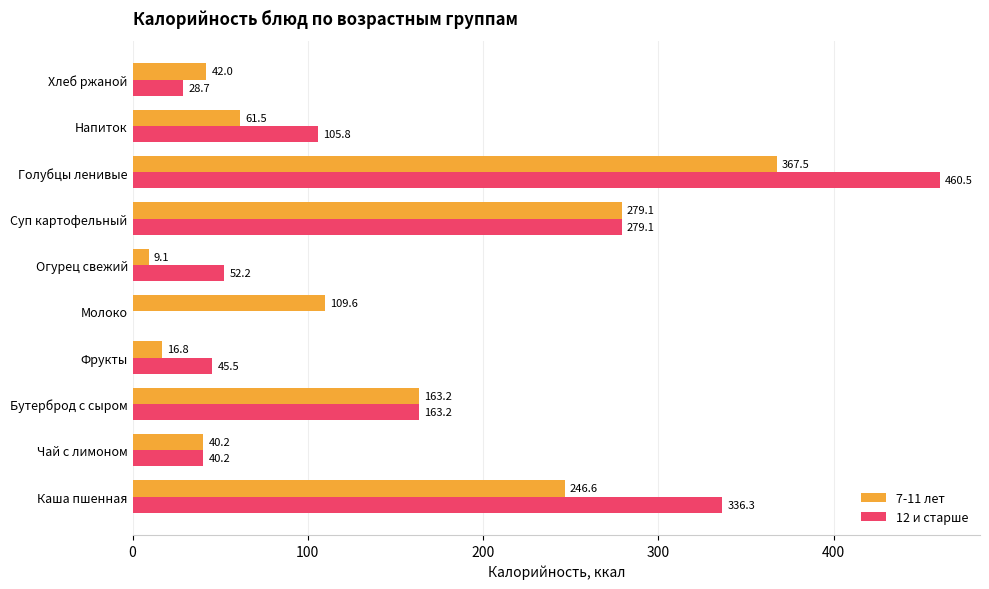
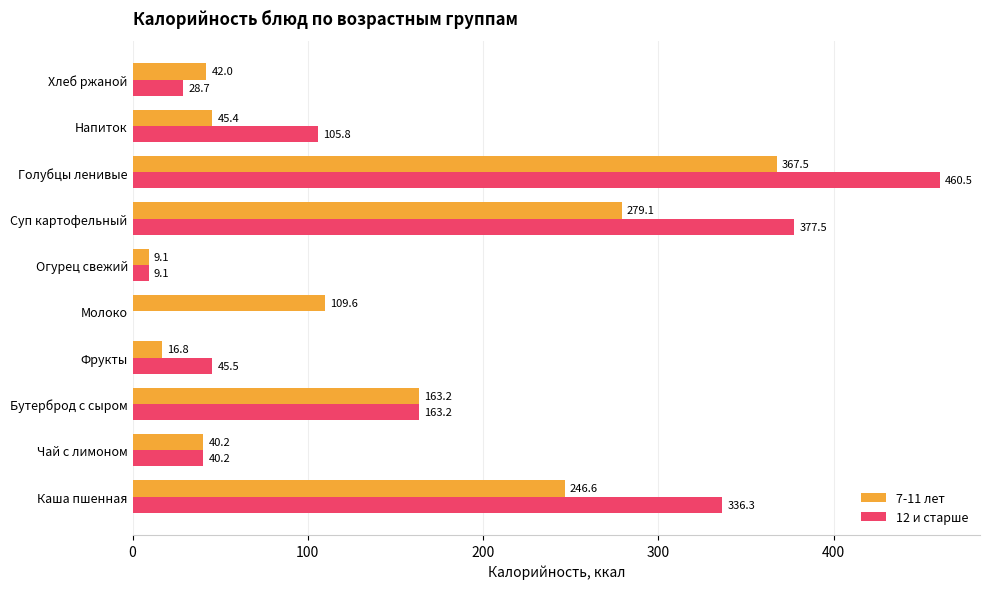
  {
    "7-11 лет": {
      "Хлеб ржаной": 42.0,
-     "Напиток": 61.5,
+     "Напиток": 45.4,
      "Голубцы ленивые": 367.5,
      "Суп картофельный": 279.1,
      "Огурец свежий": 9.1,
      "Молоко": 109.6,
      "Фрукты": 16.8,
      "Бутерброд с сыром": 163.2,
      "Чай с лимоном": 40.2,
      "Каша пшенная": 246.6
    },
    "12 и старше": {
      "Хлеб ржаной": 28.7,
      "Напиток": 105.8,
      "Голубцы ленивые": 460.5,
-     "Суп картофельный": 279.1,
-     "Огурец свежий": 52.2,
+     "Суп картофельный": 377.5,
+     "Огурец свежий": 9.1,
      "Фрукты": 45.5,
      "Бутерброд с сыром": 163.2,
      "Чай с лимоном": 40.2,
      "Каша пшенная": 336.3
    }
  }
